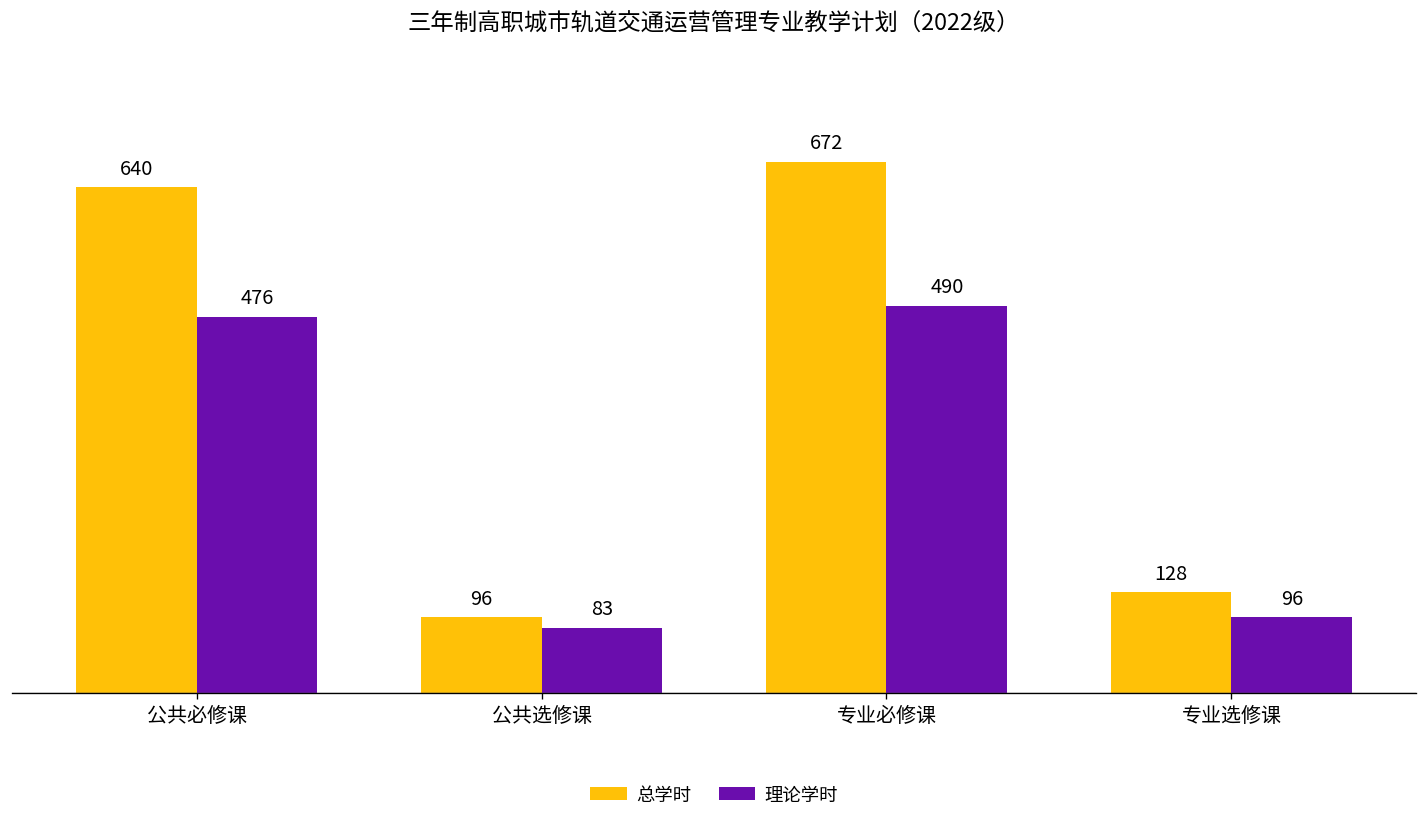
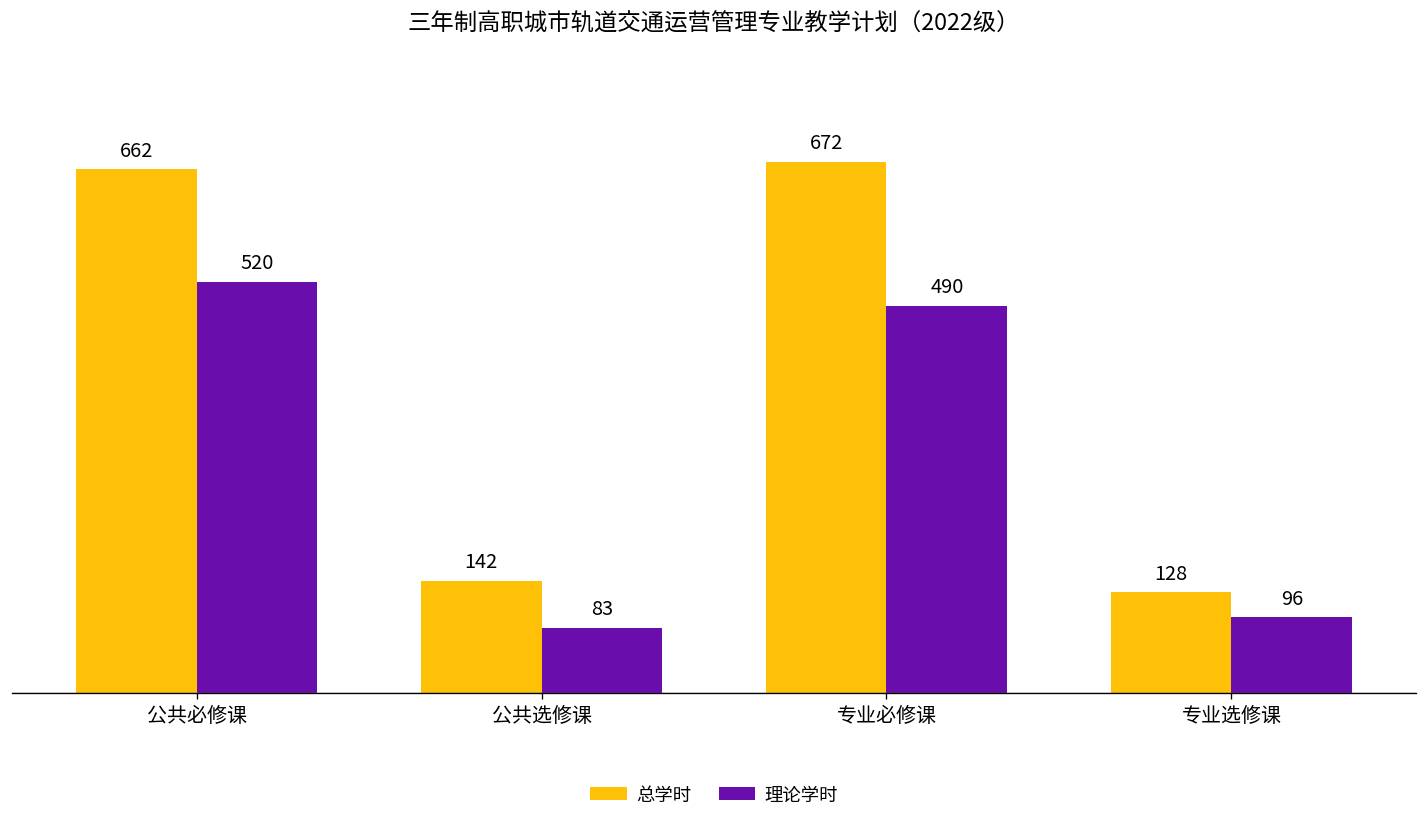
  {
    "总学时": {
-     "公共必修课": 640,
-     "公共选修课": 96,
+     "公共必修课": 662,
+     "公共选修课": 142,
      "专业必修课": 672,
      "专业选修课": 128
    },
    "理论学时": {
-     "公共必修课": 476,
+     "公共必修课": 520,
      "公共选修课": 83,
      "专业必修课": 490,
      "专业选修课": 96
    }
  }
